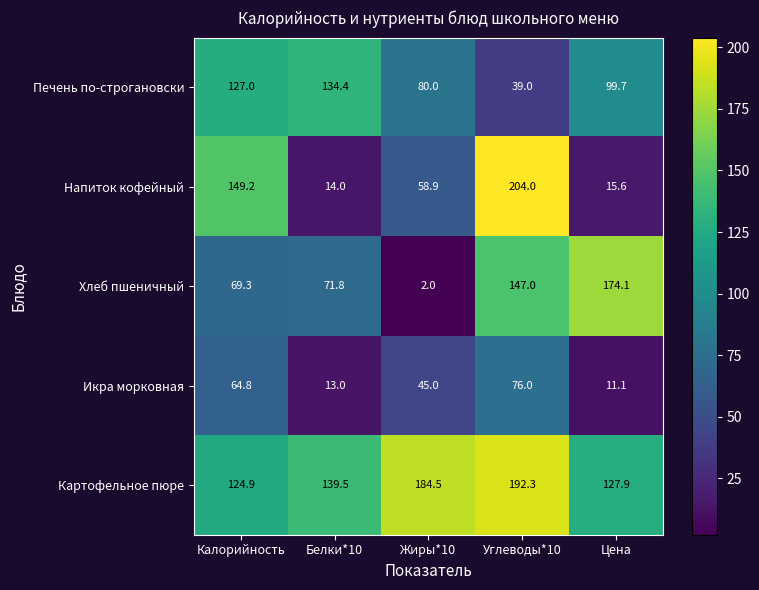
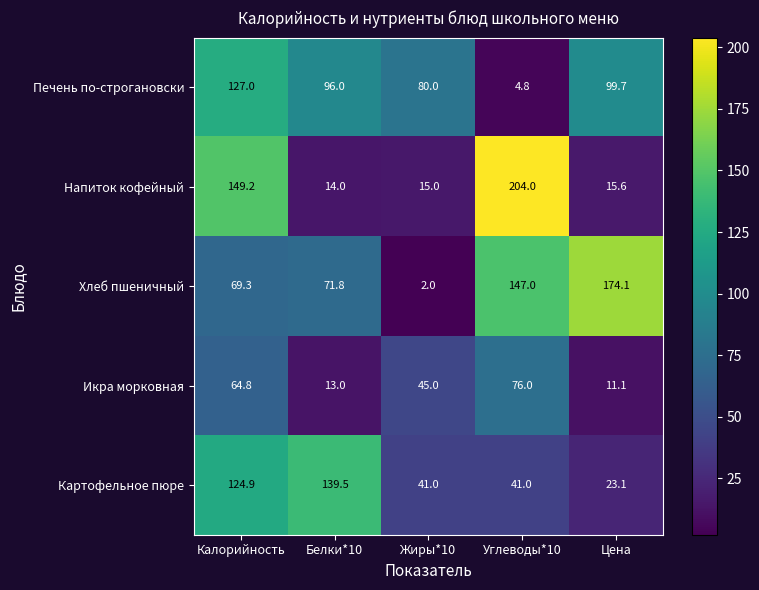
  {
    "Печень по-строгановски": {
      "Калорийность": 127.0,
-     "Белки*10": 134.4,
+     "Белки*10": 96.0,
      "Жиры*10": 80.0,
-     "Углеводы*10": 39.0,
+     "Углеводы*10": 4.8,
      "Цена": 99.7
    },
    "Напиток кофейный": {
      "Калорийность": 149.2,
      "Белки*10": 14.0,
-     "Жиры*10": 58.9,
+     "Жиры*10": 15.0,
      "Углеводы*10": 204.0,
      "Цена": 15.6
    },
    "Хлеб пшеничный": {
      "Калорийность": 69.3,
      "Белки*10": 71.8,
      "Жиры*10": 2.0,
      "Углеводы*10": 147.0,
      "Цена": 174.1
    },
    "Икра морковная": {
      "Калорийность": 64.8,
      "Белки*10": 13.0,
      "Жиры*10": 45.0,
      "Углеводы*10": 76.0,
      "Цена": 11.1
    },
    "Картофельное пюре": {
      "Калорийность": 124.9,
      "Белки*10": 139.5,
-     "Жиры*10": 184.5,
-     "Углеводы*10": 192.3,
-     "Цена": 127.9
+     "Жиры*10": 41.0,
+     "Углеводы*10": 41.0,
+     "Цена": 23.1
    }
  }
